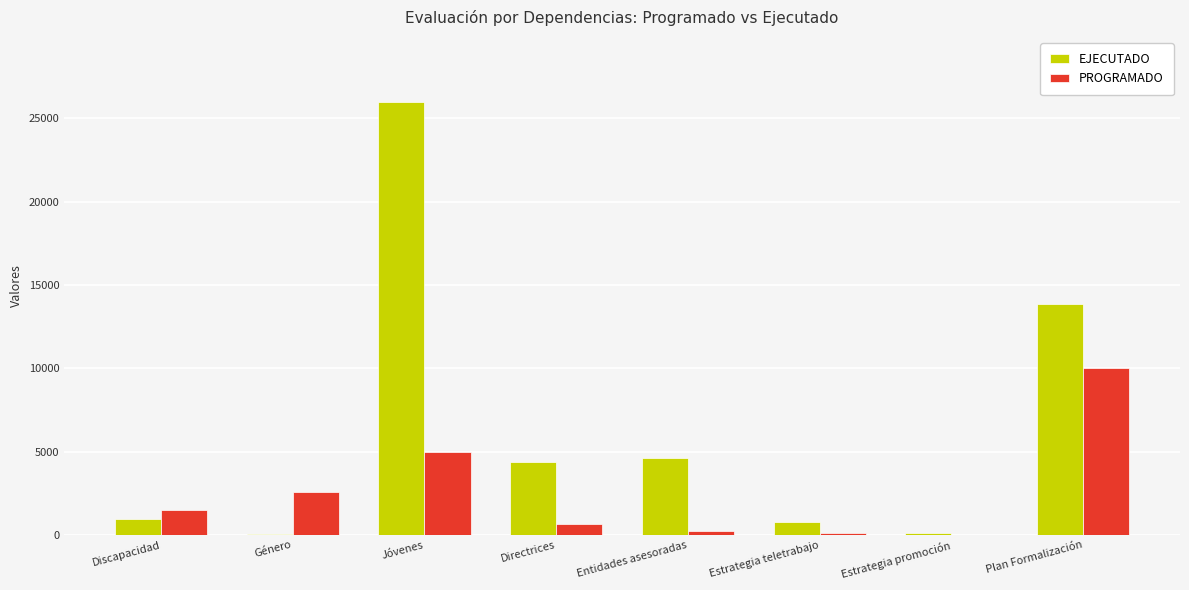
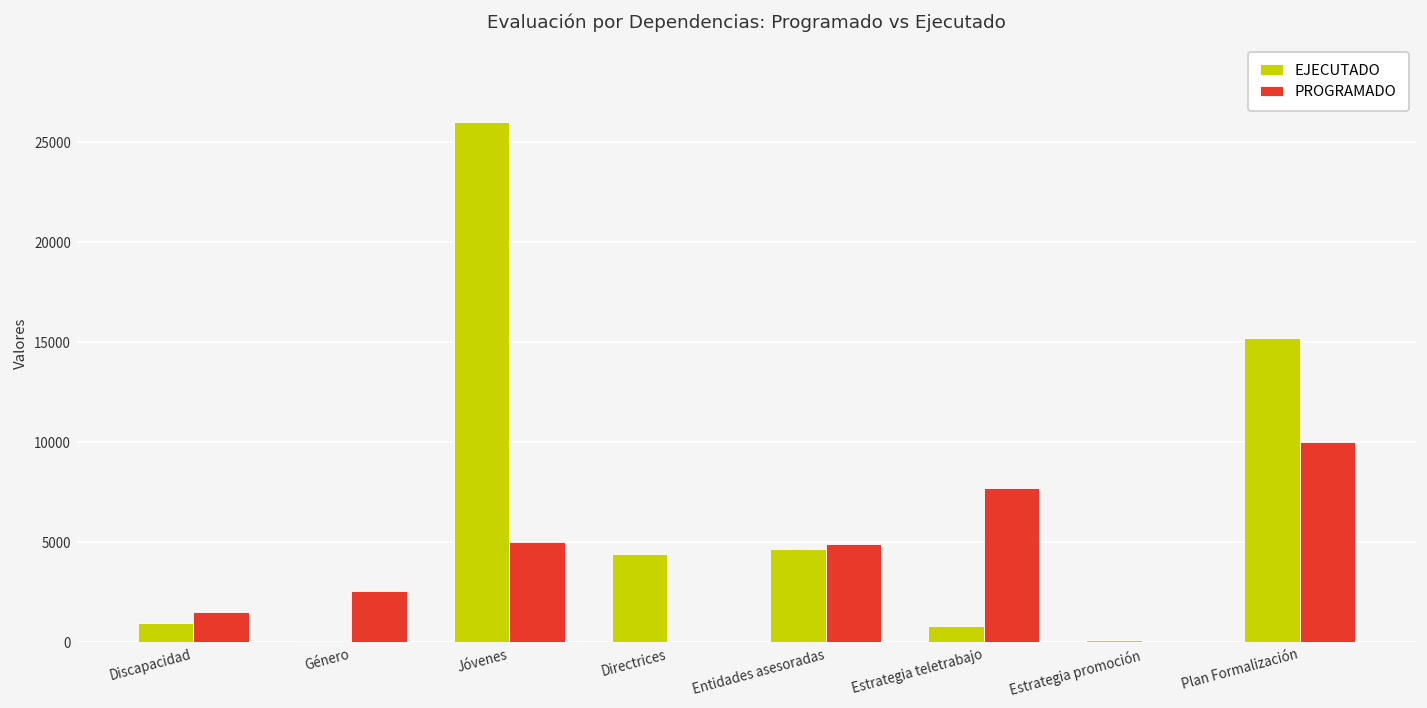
  {
    "EJECUTADO": {
      "Discapacidad": 1000,
      "Jóvenes": 26000,
      "Directrices": 4400,
      "Entidades asesoradas": 4600,
      "Estrategia teletrabajo": 800,
-     "Plan Formalización": 13900
+     "Plan Formalización": 15200
    },
    "PROGRAMADO": {
      "Discapacidad": 1500,
      "Género": 2600,
      "Jóvenes": 5000,
-     "Directrices": 600,
-     "Entidades asesoradas": 300,
-     "Estrategia teletrabajo": 200,
+     "Directrices": 0,
+     "Entidades asesoradas": 4900,
+     "Estrategia teletrabajo": 7700,
      "Plan Formalización": 10000
    }
  }
